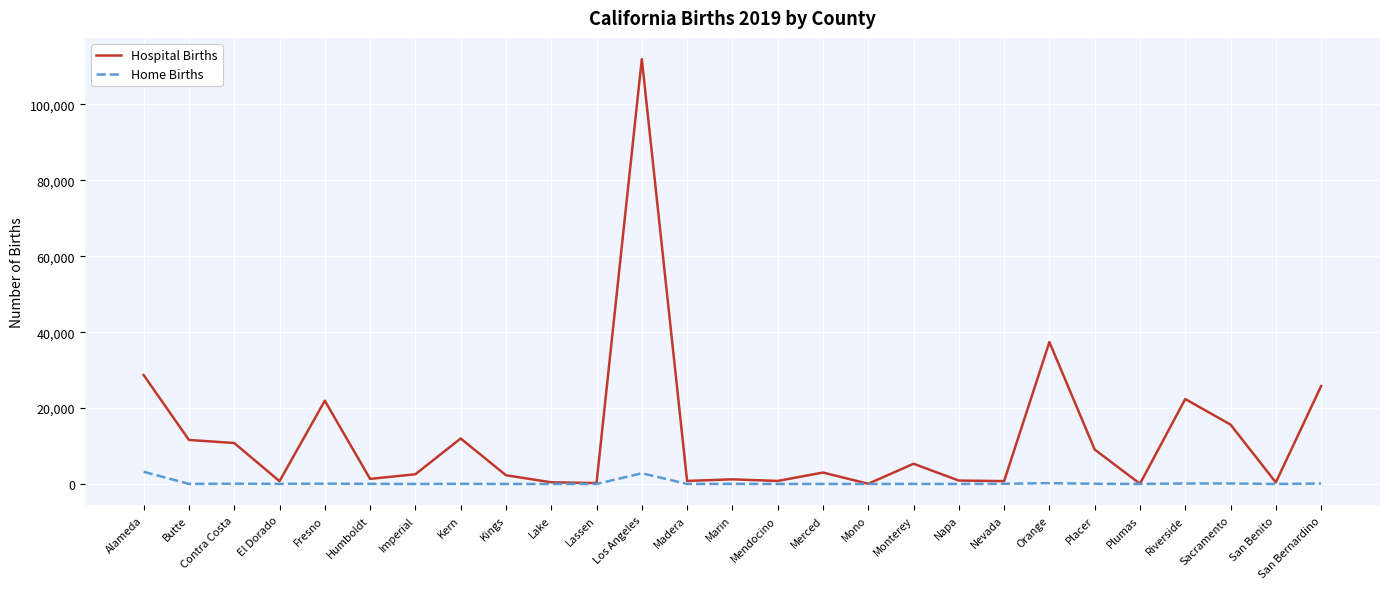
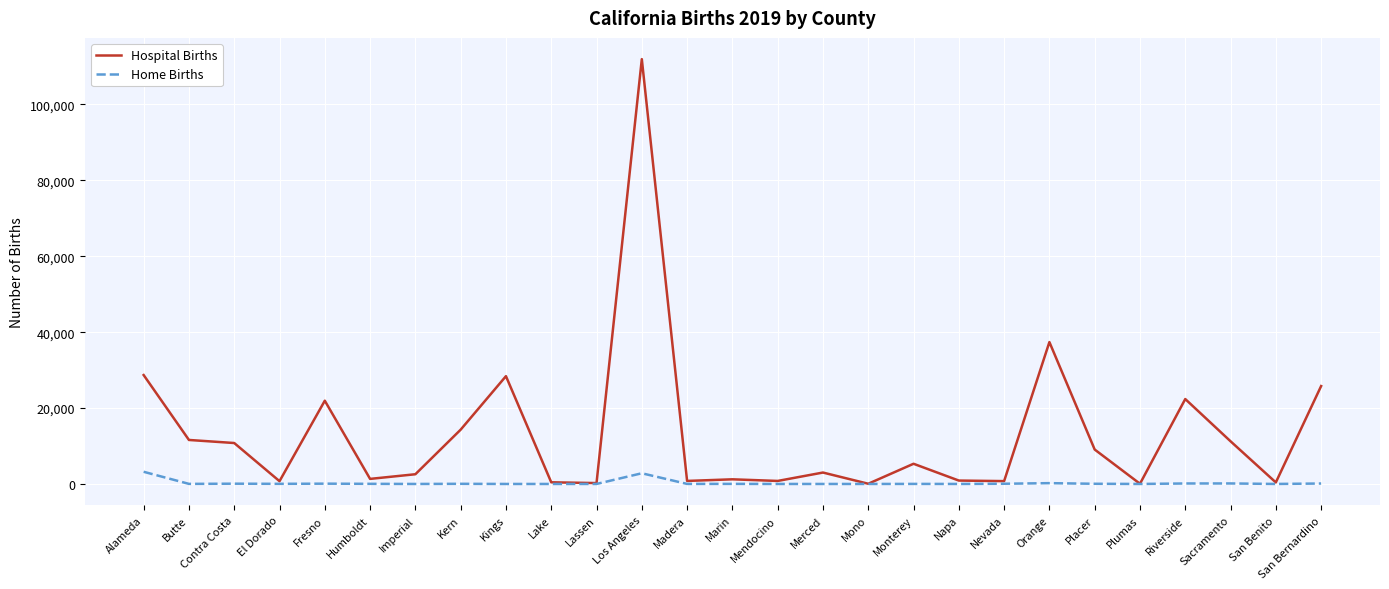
  {
    "Hospital Births": {
      "Alameda": "29,000",
      "Butte": "12,000",
      "Contra Costa": "11,000",
      "El Dorado": "1,000",
      "Fresno": "22,000",
      "Humboldt": "1,000",
      "Imperial": "3,000",
-     "Kern": "12,000",
-     "Kings": "2,000",
+     "Kern": "14,000",
+     "Kings": "28,000",
      "Los Angeles": "112,000",
      "Madera": "1,000",
      "Marin": "1,000",
      "Mendocino": "1,000",
      "Merced": "3,000",
      "Monterey": "5,000",
      "Napa": "1,000",
      "Nevada": "1,000",
      "Orange": "37,000",
      "Placer": "9,000",
      "Riverside": "22,000",
-     "Sacramento": "16,000",
+     "Sacramento": "11,000",
      "San Bernardino": "26,000"
    },
    "Home Births": {
      "Alameda": "3,000",
      "Butte": "0",
      "Contra Costa": "0",
      "El Dorado": "0",
      "Fresno": "0",
      "Humboldt": "0",
      "Imperial": "0",
      "Kern": "0",
      "Kings": "0",
      "Los Angeles": "3,000",
      "Madera": "0",
      "Marin": "0",
      "Mendocino": "0",
      "Merced": "0",
      "Monterey": "0",
      "Napa": "0",
      "Nevada": "0",
      "Orange": "0",
      "Placer": "0",
      "Riverside": "0",
      "Sacramento": "0",
      "San Bernardino": "0"
    }
  }
